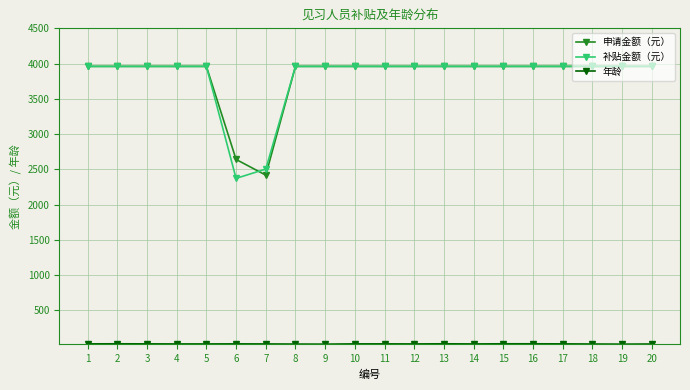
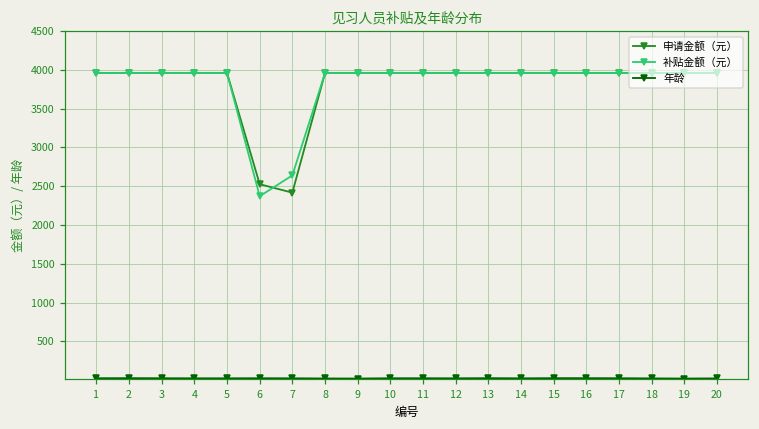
  {
    "申请金额（元）": {
-     "6": 2600,
+     "6": 2500,
      "7": 2400
    },
    "补贴金额（元）": {
      "6": 2400,
-     "7": 2500
+     "7": 2600
    },
    "年龄": {
      "1": 0,
      "2": 0,
      "3": 0,
      "4": 0,
      "5": 0,
      "6": 0,
      "7": 0,
      "8": 0,
      "9": 0,
      "10": 0,
      "11": 0,
      "12": 0,
      "13": 0,
      "14": 0,
      "15": 0,
      "16": 0,
      "17": 0,
      "18": 0,
      "19": 0,
      "20": 0
    }
  }
